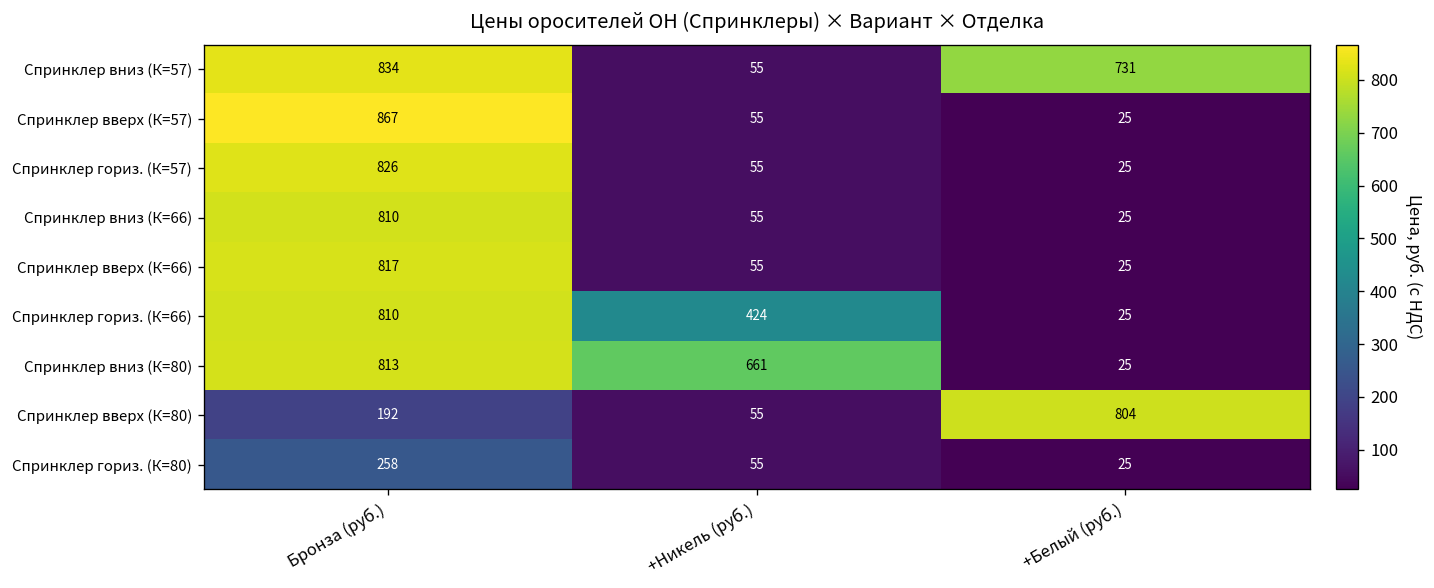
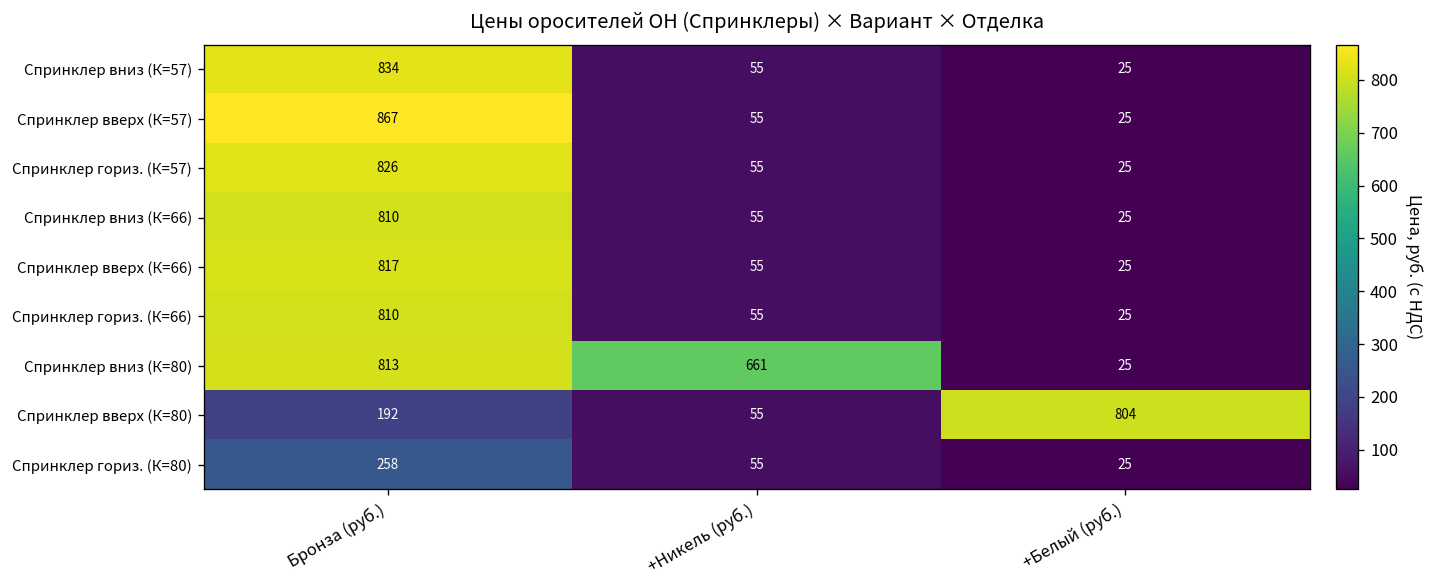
  {
    "Спринклер вниз (К=57)": {
      "Бронза (руб.)": 834,
      "+Никель (руб.)": 55,
-     "+Белый (руб.)": 731
+     "+Белый (руб.)": 25
    },
    "Спринклер вверх (К=57)": {
      "Бронза (руб.)": 867,
      "+Никель (руб.)": 55,
      "+Белый (руб.)": 25
    },
    "Спринклер гориз. (К=57)": {
      "Бронза (руб.)": 826,
      "+Никель (руб.)": 55,
      "+Белый (руб.)": 25
    },
    "Спринклер вниз (К=66)": {
      "Бронза (руб.)": 810,
      "+Никель (руб.)": 55,
      "+Белый (руб.)": 25
    },
    "Спринклер вверх (К=66)": {
      "Бронза (руб.)": 817,
      "+Никель (руб.)": 55,
      "+Белый (руб.)": 25
    },
    "Спринклер гориз. (К=66)": {
      "Бронза (руб.)": 810,
-     "+Никель (руб.)": 424,
+     "+Никель (руб.)": 55,
      "+Белый (руб.)": 25
    },
    "Спринклер вниз (К=80)": {
      "Бронза (руб.)": 813,
      "+Никель (руб.)": 661,
      "+Белый (руб.)": 25
    },
    "Спринклер вверх (К=80)": {
      "Бронза (руб.)": 192,
      "+Никель (руб.)": 55,
      "+Белый (руб.)": 804
    },
    "Спринклер гориз. (К=80)": {
      "Бронза (руб.)": 258,
      "+Никель (руб.)": 55,
      "+Белый (руб.)": 25
    }
  }
